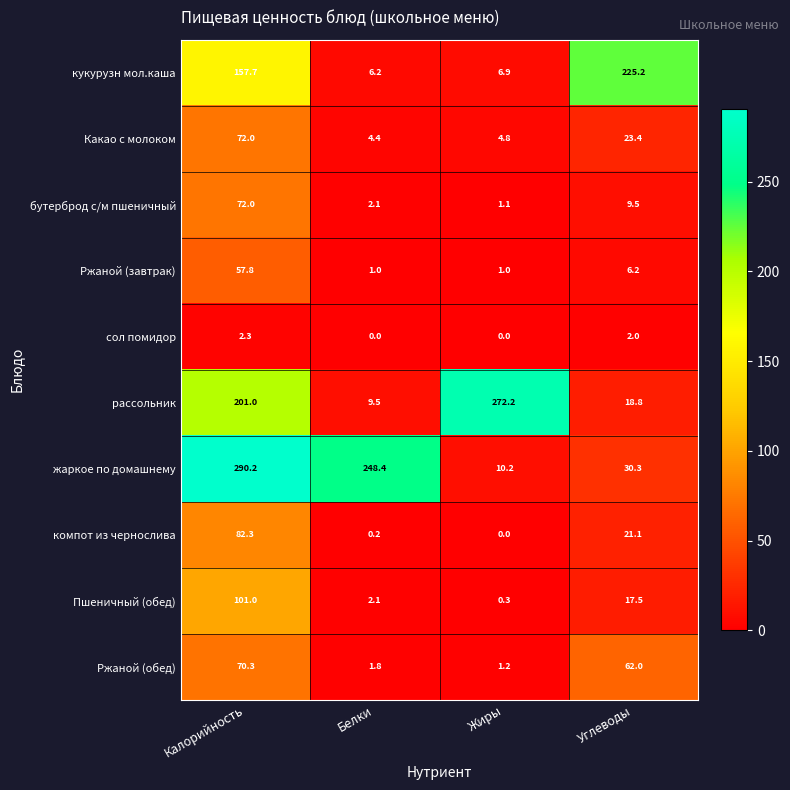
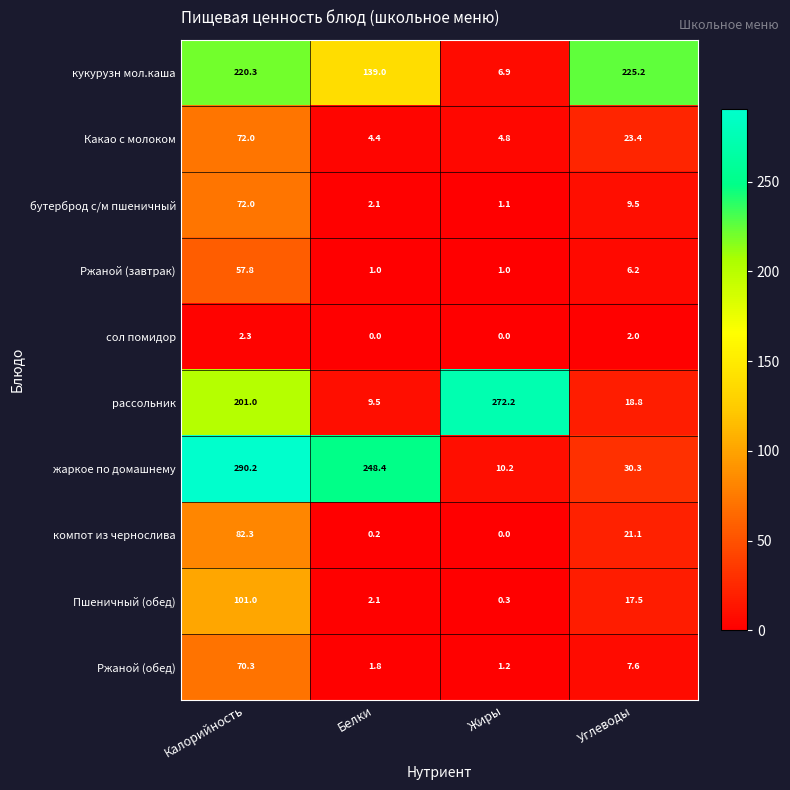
  {
    "кукурузн мол.каша": {
-     "Калорийность": 157.7,
-     "Белки": 6.2,
+     "Калорийность": 220.3,
+     "Белки": 139.0,
      "Жиры": 6.9,
      "Углеводы": 225.2
    },
    "Какао с молоком": {
      "Калорийность": 72.0,
      "Белки": 4.4,
      "Жиры": 4.8,
      "Углеводы": 23.4
    },
    "бутерброд с/м пшеничный": {
      "Калорийность": 72.0,
      "Белки": 2.1,
      "Жиры": 1.1,
      "Углеводы": 9.5
    },
    "Ржаной (завтрак)": {
      "Калорийность": 57.8,
      "Белки": 1.0,
      "Жиры": 1.0,
      "Углеводы": 6.2
    },
    "сол помидор": {
      "Калорийность": 2.3,
      "Белки": 0.0,
      "Жиры": 0.0,
      "Углеводы": 2.0
    },
    "рассольник": {
      "Калорийность": 201.0,
      "Белки": 9.5,
      "Жиры": 272.2,
      "Углеводы": 18.8
    },
    "жаркое по домашнему": {
      "Калорийность": 290.2,
      "Белки": 248.4,
      "Жиры": 10.2,
      "Углеводы": 30.3
    },
    "компот из чернослива": {
      "Калорийность": 82.3,
      "Белки": 0.2,
      "Жиры": 0.0,
      "Углеводы": 21.1
    },
    "Пшеничный (обед)": {
      "Калорийность": 101.0,
      "Белки": 2.1,
      "Жиры": 0.3,
      "Углеводы": 17.5
    },
    "Ржаной (обед)": {
      "Калорийность": 70.3,
      "Белки": 1.8,
      "Жиры": 1.2,
-     "Углеводы": 62.0
+     "Углеводы": 7.6
    }
  }
